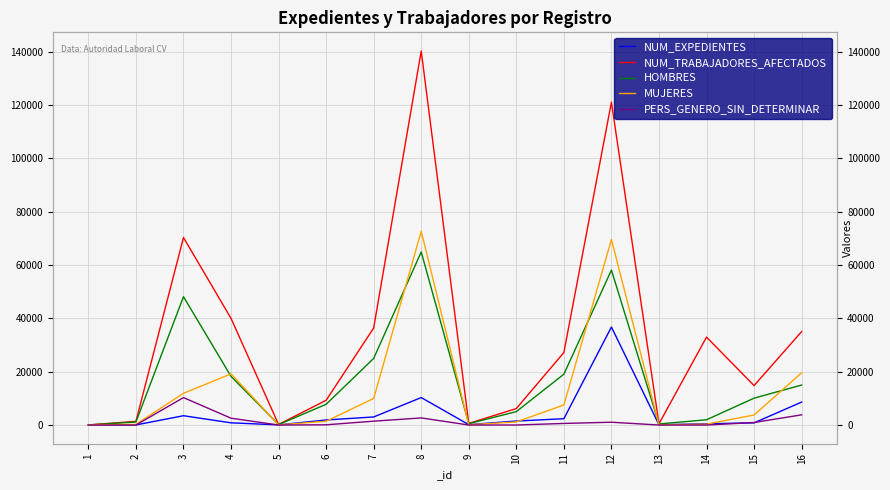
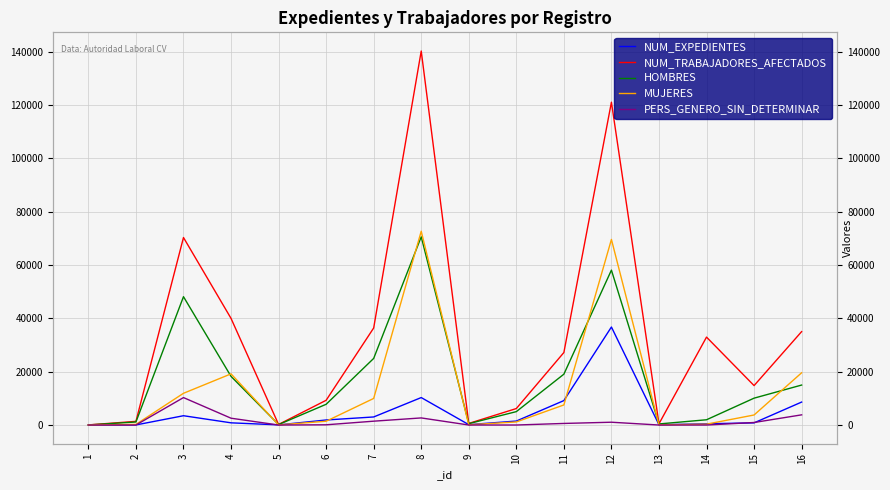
  {
    "NUM_EXPEDIENTES": {
      "3": 3000,
      "4": 1000,
      "7": 3000,
      "8": 10000,
-     "11": 2000,
+     "11": 9000,
      "12": 37000,
      "16": 9000
    },
    "NUM_TRABAJADORES_AFECTADOS": {
      "3": 70000,
      "4": 40000,
      "6": 9000,
      "7": 36000,
      "8": 140000,
      "10": 6000,
      "11": 27000,
      "12": 121000,
      "14": 33000,
      "15": 15000,
      "16": 35000
    },
    "HOMBRES": {
      "3": 48000,
      "6": 8000,
      "7": 25000,
-     "8": 65000,
+     "8": 71000,
      "10": 5000,
      "11": 19000,
      "12": 58000,
      "14": 2000,
      "15": 10000,
      "16": 15000
    },
    "MUJERES": {
      "3": 12000,
      "7": 10000,
      "8": 73000,
      "11": 8000,
      "12": 70000,
      "15": 4000,
      "16": 20000
    },
    "PERS_GENERO_SIN_DETERMINAR": {
      "3": 10000,
      "4": 3000,
      "6": 0,
      "7": 1000,
      "8": 3000,
      "10": 0,
      "11": 1000,
      "12": 1000,
      "16": 4000
    }
  }
